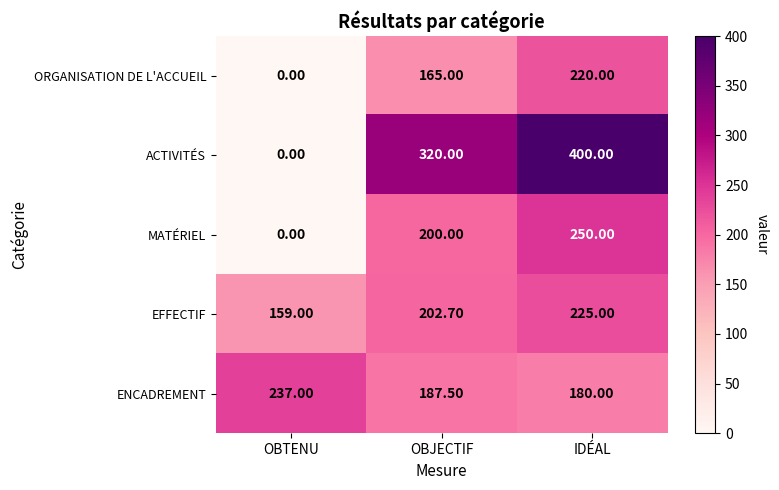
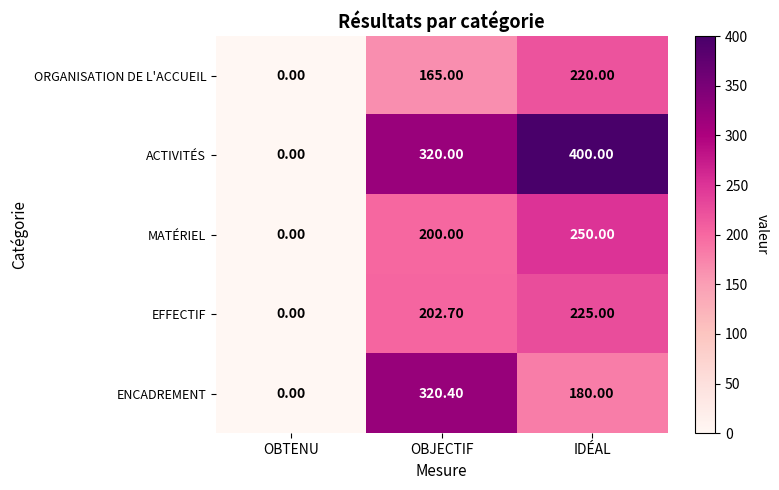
  {
    "ORGANISATION DE L'ACCUEIL": {
      "OBTENU": 0.00,
      "OBJECTIF": 165.00,
      "IDÉAL": 220.00
    },
    "ACTIVITÉS": {
      "OBTENU": 0.00,
      "OBJECTIF": 320.00,
      "IDÉAL": 400.00
    },
    "MATÉRIEL": {
      "OBTENU": 0.00,
      "OBJECTIF": 200.00,
      "IDÉAL": 250.00
    },
    "EFFECTIF": {
-     "OBTENU": 159.00,
+     "OBTENU": 0.00,
      "OBJECTIF": 202.70,
      "IDÉAL": 225.00
    },
    "ENCADREMENT": {
-     "OBTENU": 237.00,
-     "OBJECTIF": 187.50,
+     "OBTENU": 0.00,
+     "OBJECTIF": 320.40,
      "IDÉAL": 180.00
    }
  }
